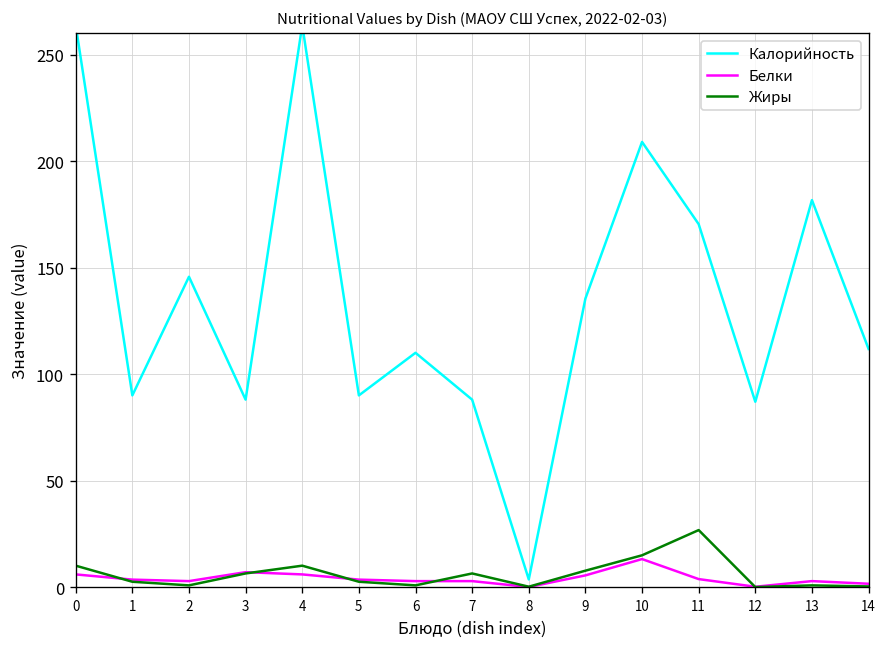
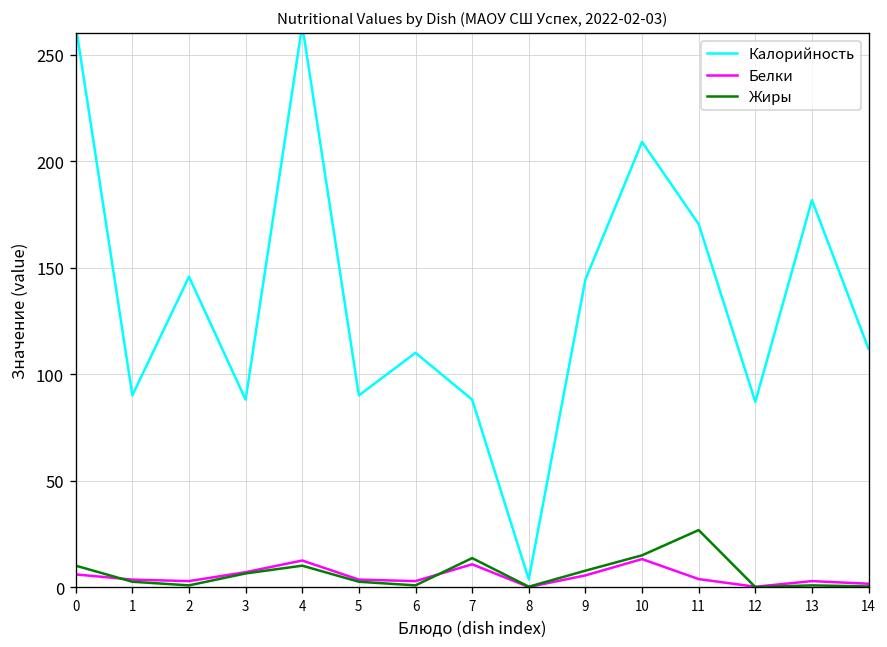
  {
    "Калорийность": {
      "1": 90,
      "2": 146,
      "3": 88,
      "5": 90,
      "6": 110,
      "7": 88,
      "8": 4,
-     "9": 135,
+     "9": 144,
      "10": 209,
      "11": 170,
      "12": 87,
      "13": 182,
      "14": 112
    },
    "Белки": {
      "0": 6,
      "2": 3,
-     "4": 6,
+     "4": 12,
      "6": 3,
-     "7": 3,
+     "7": 11,
      "9": 5,
      "10": 13,
      "11": 4,
      "13": 3
    },
    "Жиры": {
      "0": 10,
      "2": 1,
      "4": 10,
      "6": 1,
-     "7": 6,
+     "7": 14,
      "9": 8,
      "10": 15,
      "11": 27,
      "13": 1
    }
  }
